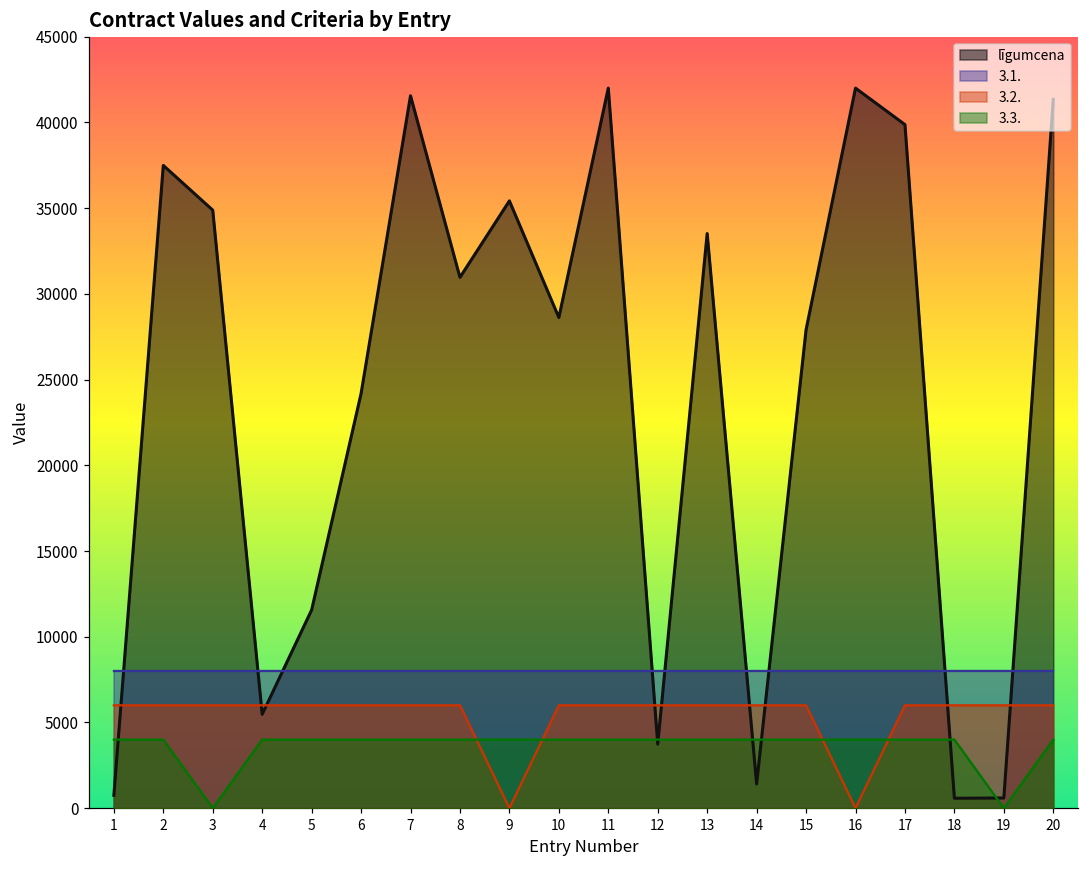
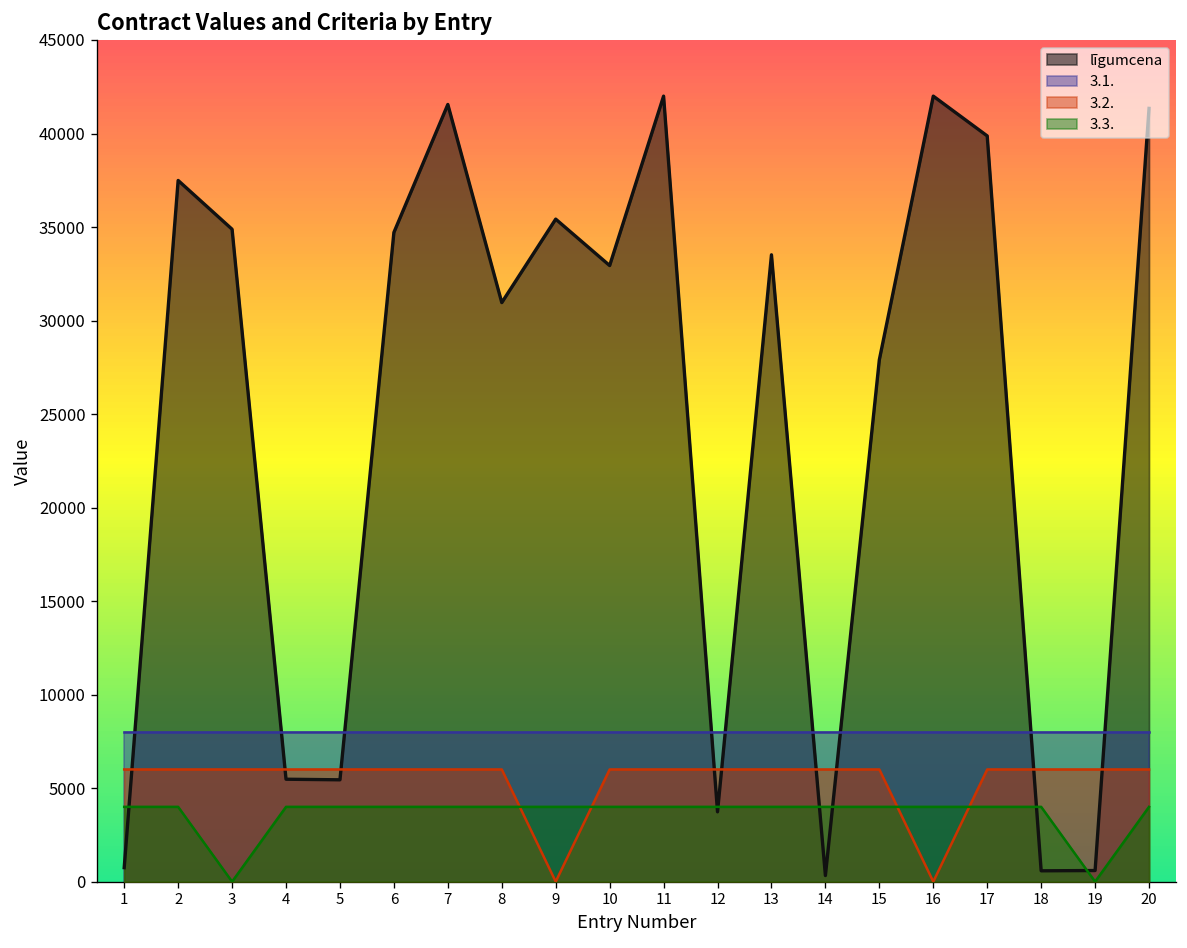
  {
    "līgumcena": {
      "1": 800,
      "2": 37500,
      "3": 34900,
      "4": 5500,
-     "5": 11600,
-     "6": 24200,
+     "5": 5400,
+     "6": 34700,
      "7": 41600,
      "8": 31000,
      "9": 35400,
-     "10": 28600,
+     "10": 32900,
      "11": 42000,
      "12": 3700,
      "13": 33500,
-     "14": 1400,
+     "14": 300,
      "15": 27900,
      "16": 42000,
      "17": 39900,
      "18": 600,
      "19": 600
    },
    "3.1.": {
      "1": 8000,
      "2": 8000,
      "3": 8000,
      "4": 8000,
      "5": 8000,
      "6": 8000,
      "7": 8000,
      "8": 8000,
      "9": 8000,
      "10": 8000,
      "11": 8000,
      "12": 8000,
      "13": 8000,
      "14": 8000,
      "15": 8000,
      "16": 8000,
      "17": 8000,
      "18": 8000,
      "19": 8000,
      "20": 8000
    },
    "3.2.": {
      "1": 6000,
      "2": 6000,
      "3": 6000,
      "4": 6000,
      "5": 6000,
      "6": 6000,
      "7": 6000,
      "8": 6000,
      "9": 0,
      "10": 6000,
      "11": 6000,
      "12": 6000,
      "13": 6000,
      "14": 6000,
      "15": 6000,
      "16": 0,
      "17": 6000,
      "18": 6000,
      "19": 6000,
      "20": 6000
    },
    "3.3.": {
      "1": 4000,
      "2": 4000,
      "3": 0,
      "4": 4000,
      "5": 4000,
      "6": 4000,
      "7": 4000,
      "8": 4000,
      "9": 4000,
      "10": 4000,
      "11": 4000,
      "12": 4000,
      "13": 4000,
      "14": 4000,
      "15": 4000,
      "16": 4000,
      "17": 4000,
      "18": 4000,
      "19": 0,
      "20": 4000
    }
  }
